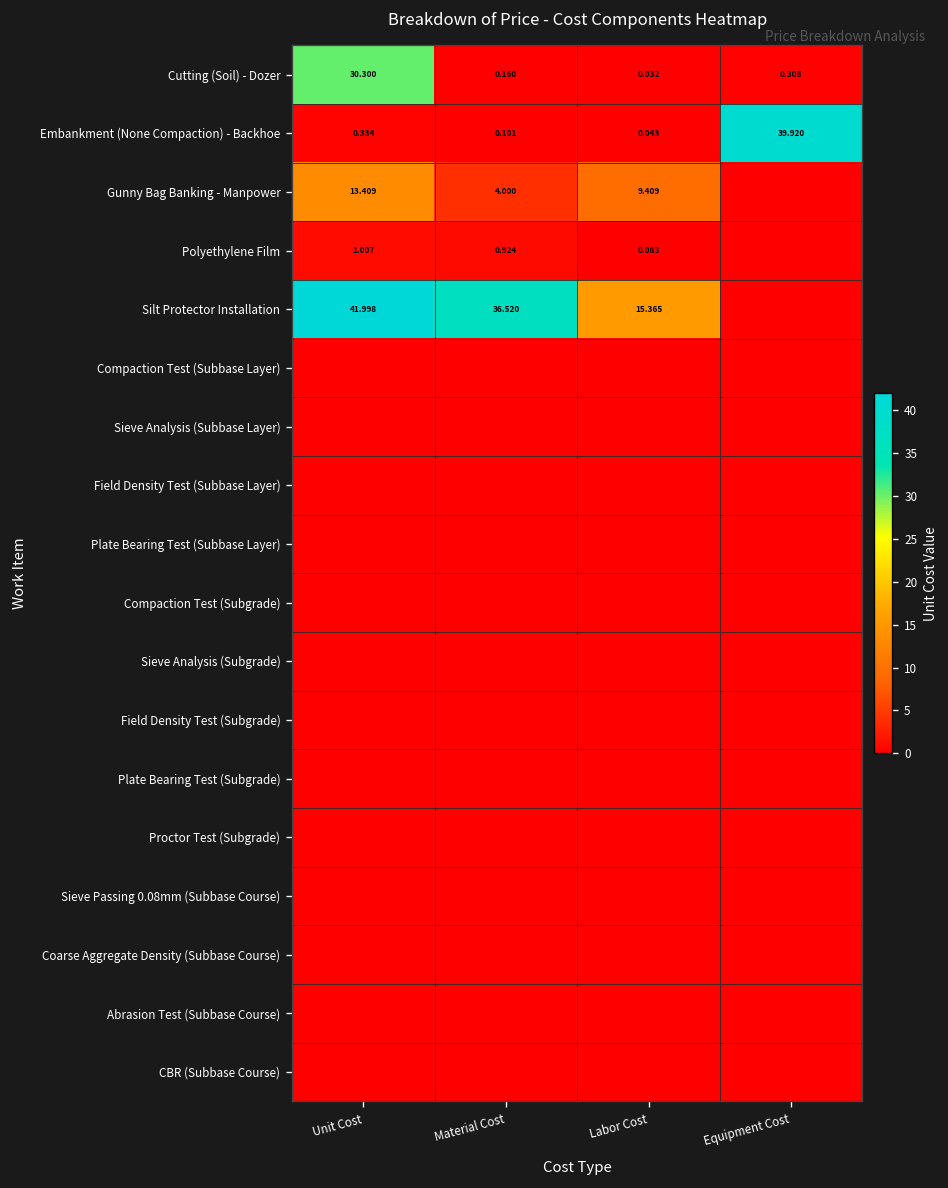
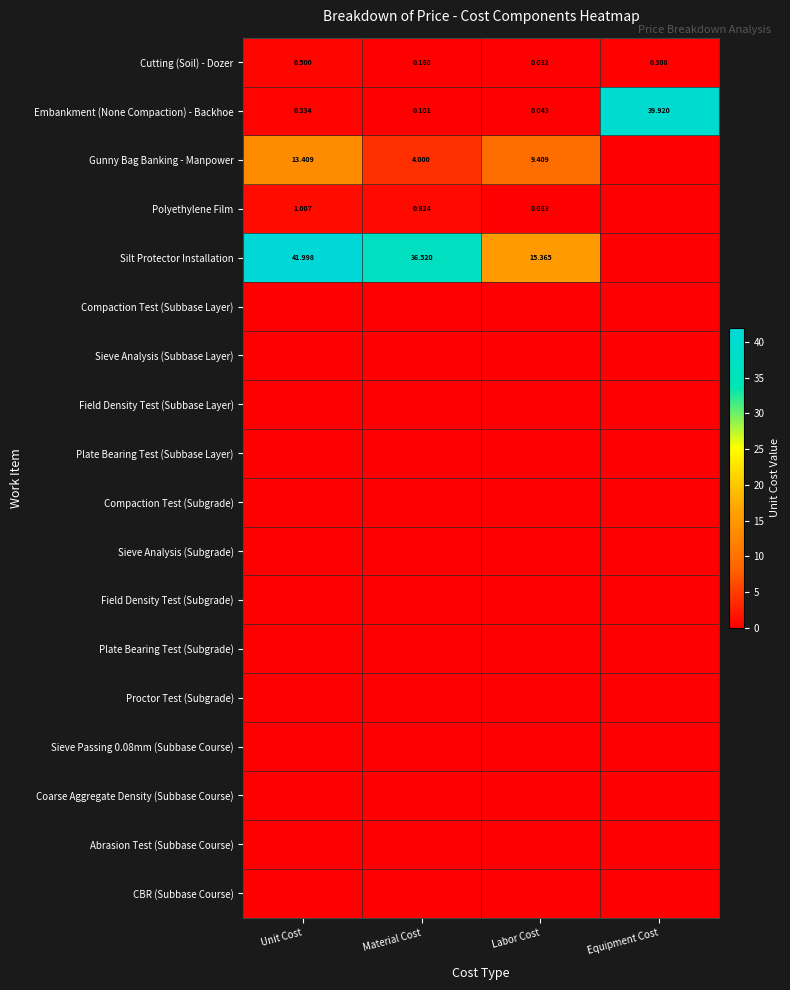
  {
    "Cutting (Soil) - Dozer": {
-     "Unit Cost": 30.300,
+     "Unit Cost": 0.500,
      "Material Cost": 0.160,
      "Labor Cost": 0.032,
      "Equipment Cost": 0.308
    },
    "Embankment (None Compaction) - Backhoe": {
      "Unit Cost": 0.334,
      "Material Cost": 0.101,
      "Labor Cost": 0.043,
      "Equipment Cost": 39.920
    },
    "Gunny Bag Banking - Manpower": {
      "Unit Cost": 13.409,
      "Material Cost": 4.000,
      "Labor Cost": 9.409
    },
    "Polyethylene Film": {
      "Unit Cost": 1.007,
      "Material Cost": 0.924,
      "Labor Cost": 0.083
    },
    "Silt Protector Installation": {
      "Unit Cost": 41.998,
      "Material Cost": 36.520,
      "Labor Cost": 15.365
    }
  }
